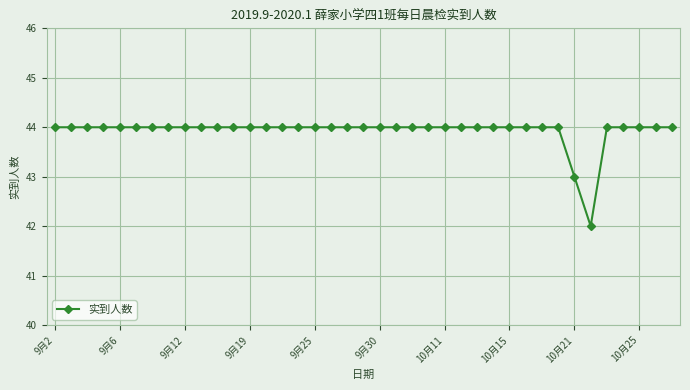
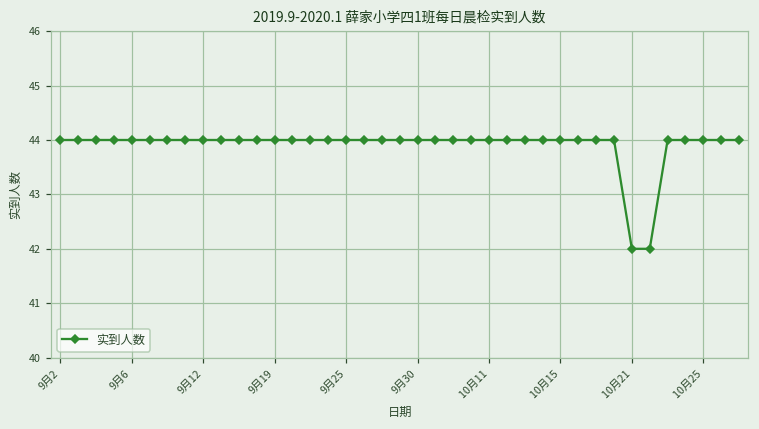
  {
    "9月2": 44,
    "9月6": 44,
    "9月12": 44,
    "9月19": 44,
    "9月25": 44,
    "9月30": 44,
    "10月11": 44,
    "10月15": 44,
-   "10月21": 43,
+   "10月21": 42,
    "10月25": 44
  }
